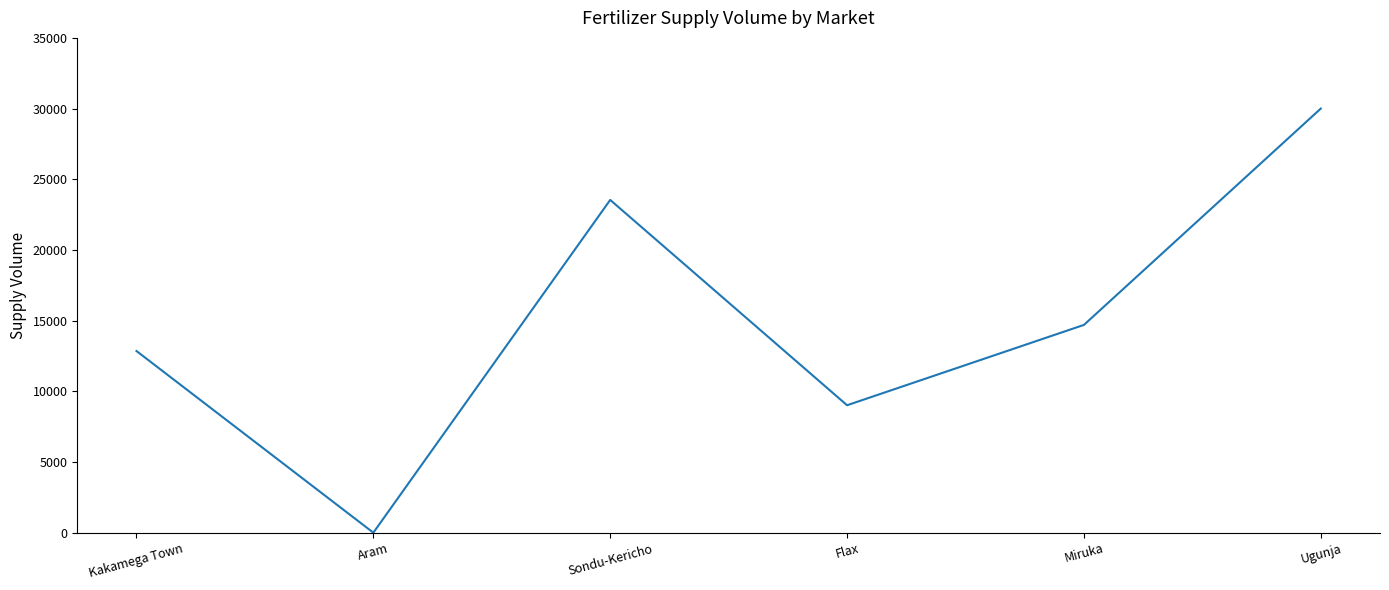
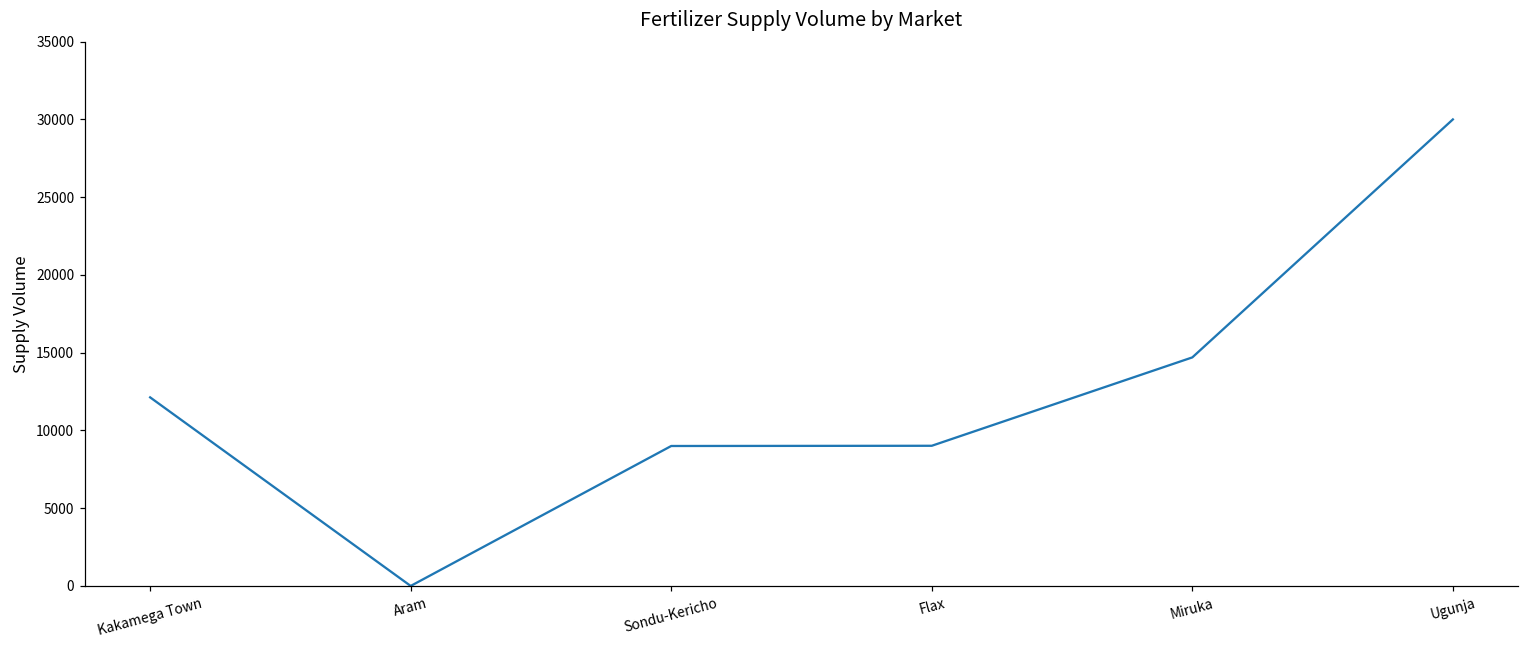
  {
-   "Kakamega Town": 12900,
+   "Kakamega Town": 12100,
    "Aram": 0,
-   "Sondu-Kericho": 23500,
+   "Sondu-Kericho": 9000,
    "Flax": 9000,
    "Miruka": 14700,
    "Ugunja": 30000
  }
